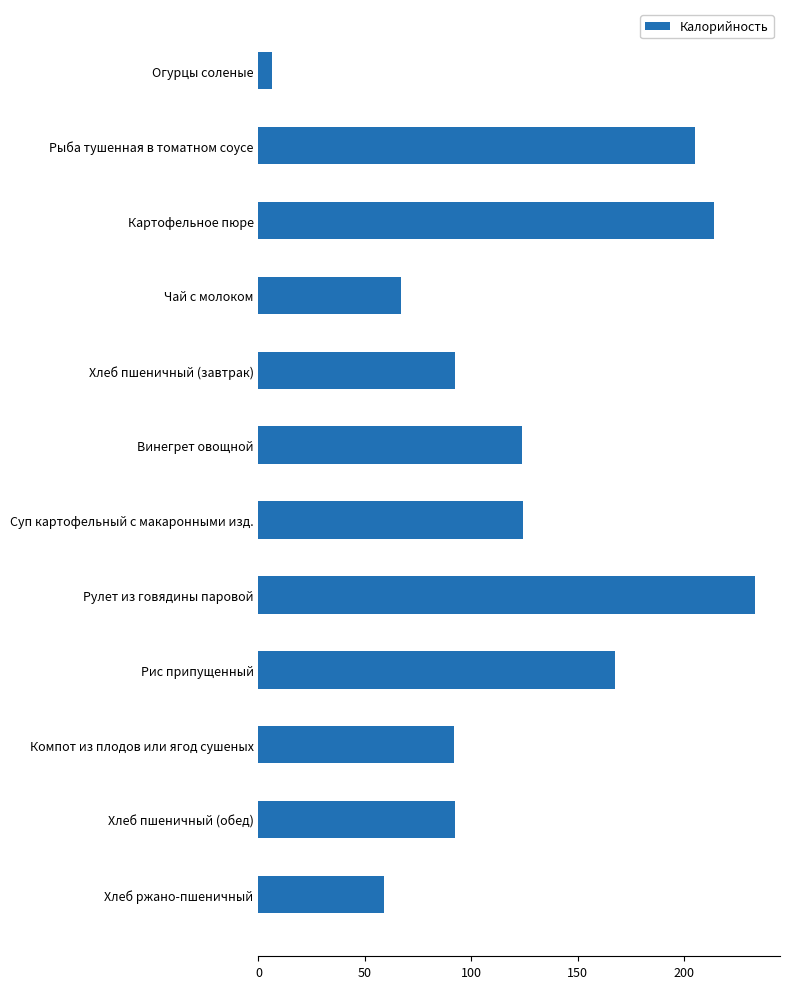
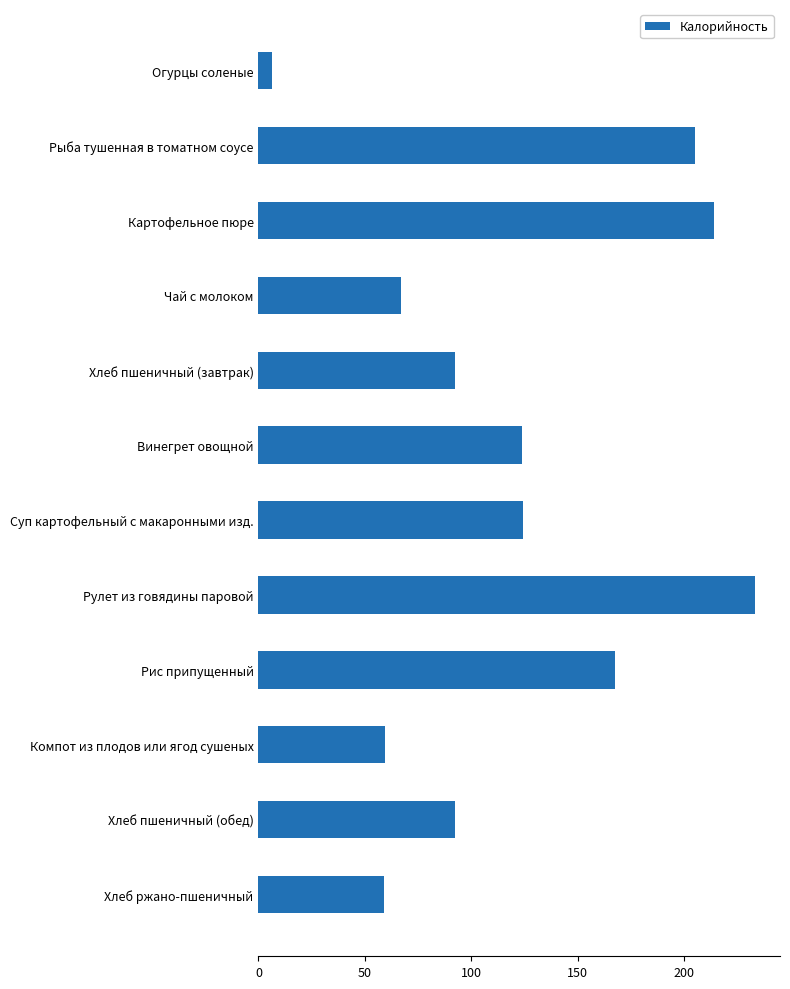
  {
    "Огурцы соленые": 7,
    "Рыба тушенная в томатном соусе": 205,
    "Картофельное пюре": 214,
    "Чай с молоком": 67,
    "Хлеб пшеничный (завтрак)": 92,
    "Винегрет овощной": 124,
    "Суп картофельный с макаронными изд.": 124,
    "Рулет из говядины паровой": 233,
    "Рис припущенный": 168,
-   "Компот из плодов или ягод сушеных": 92,
+   "Компот из плодов или ягод сушеных": 60,
    "Хлеб пшеничный (обед)": 92,
    "Хлеб ржано-пшеничный": 59
  }
